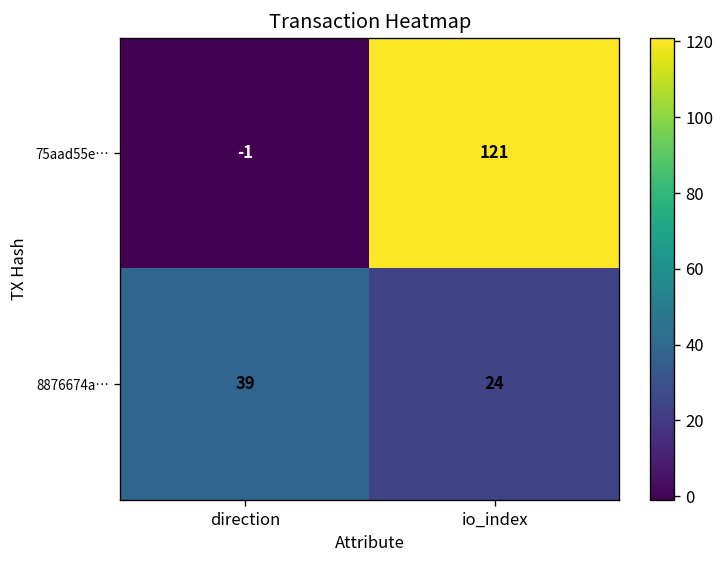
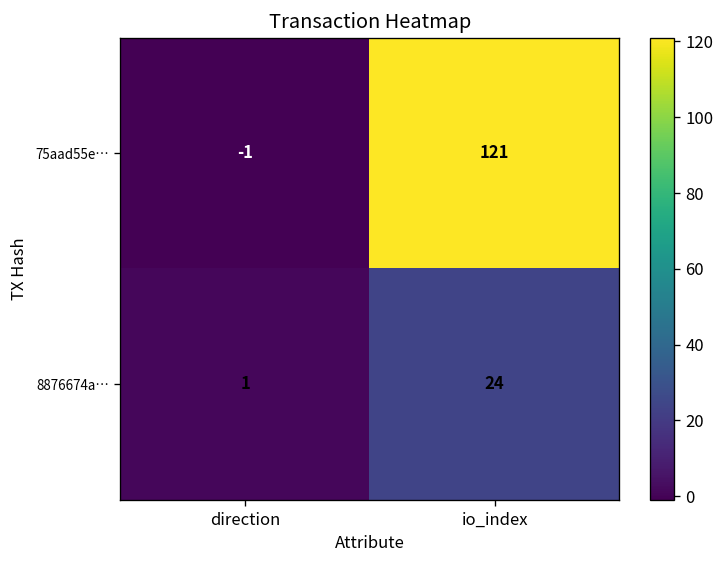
  {
    "75aad55e…": {
      "direction": -1,
      "io_index": 121
    },
    "8876674a…": {
-     "direction": 39,
+     "direction": 1,
      "io_index": 24
    }
  }
